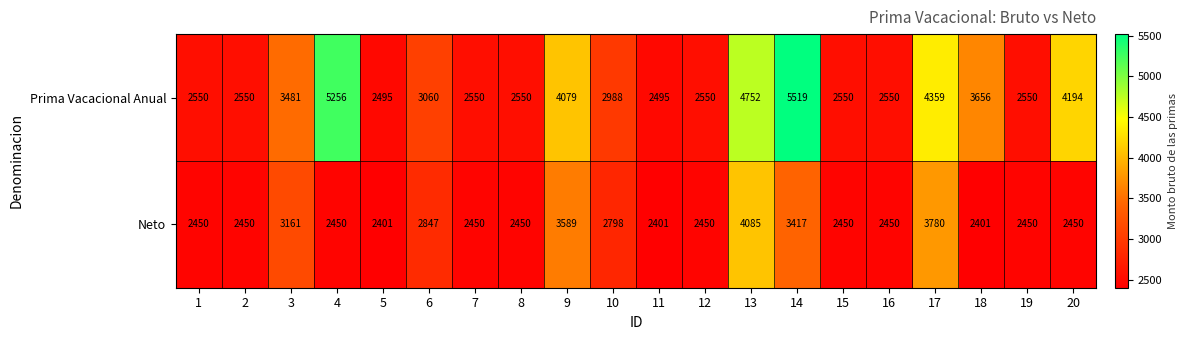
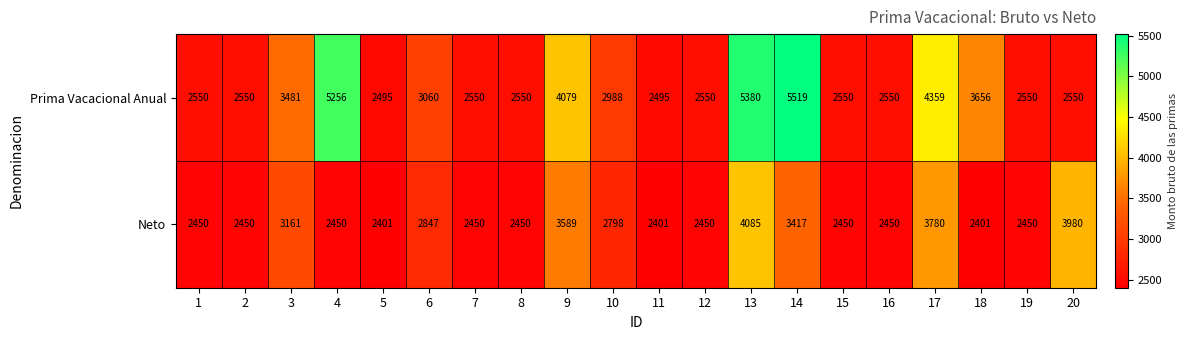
  {
    "Prima Vacacional Anual": {
      "1": 2550,
      "2": 2550,
      "3": 3481,
      "4": 5256,
      "5": 2495,
      "6": 3060,
      "7": 2550,
      "8": 2550,
      "9": 4079,
      "10": 2988,
      "11": 2495,
      "12": 2550,
-     "13": 4752,
+     "13": 5380,
      "14": 5519,
      "15": 2550,
      "16": 2550,
      "17": 4359,
      "18": 3656,
      "19": 2550,
-     "20": 4194
+     "20": 2550
    },
    "Neto": {
      "1": 2450,
      "2": 2450,
      "3": 3161,
      "4": 2450,
      "5": 2401,
      "6": 2847,
      "7": 2450,
      "8": 2450,
      "9": 3589,
      "10": 2798,
      "11": 2401,
      "12": 2450,
      "13": 4085,
      "14": 3417,
      "15": 2450,
      "16": 2450,
      "17": 3780,
      "18": 2401,
      "19": 2450,
-     "20": 2450
+     "20": 3980
    }
  }
